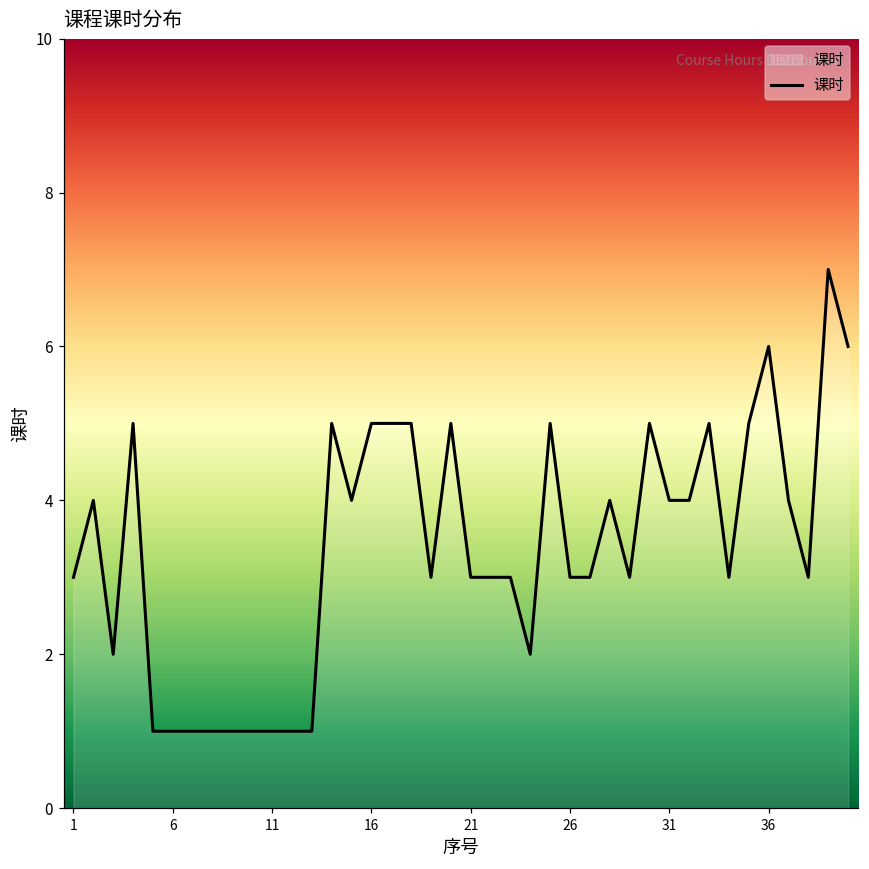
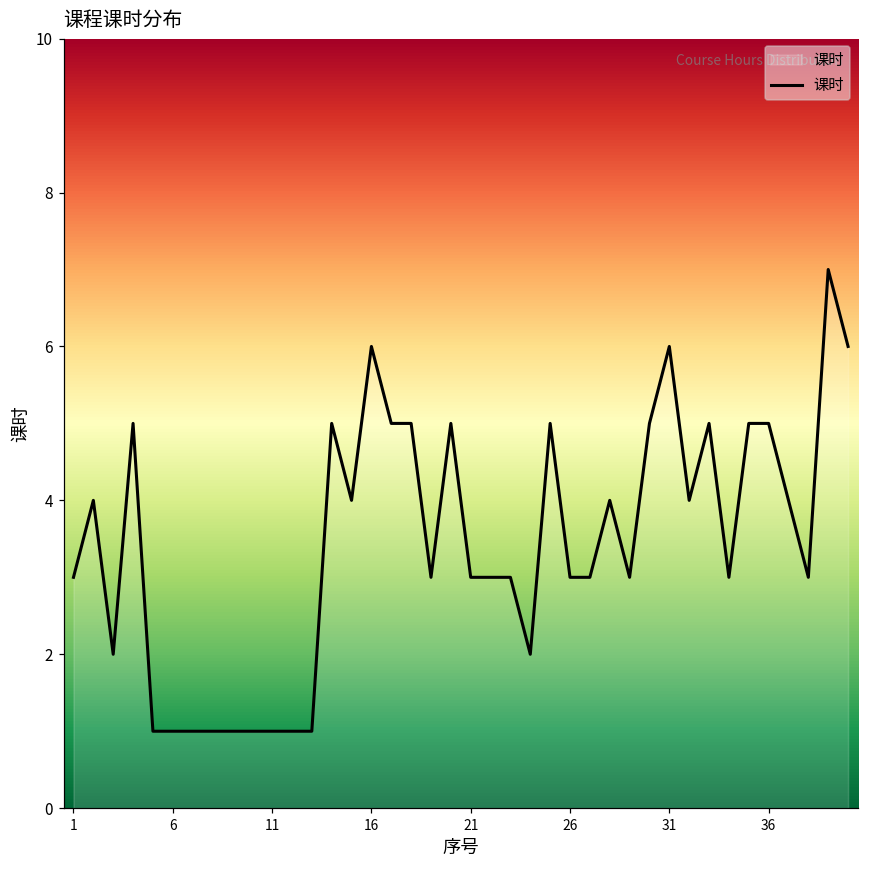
  {
    "1": 3,
    "6": 1,
    "11": 1,
-   "16": 5,
+   "16": 6,
    "21": 3,
    "26": 3,
-   "31": 4,
-   "36": 6
+   "31": 6,
+   "36": 5
  }
